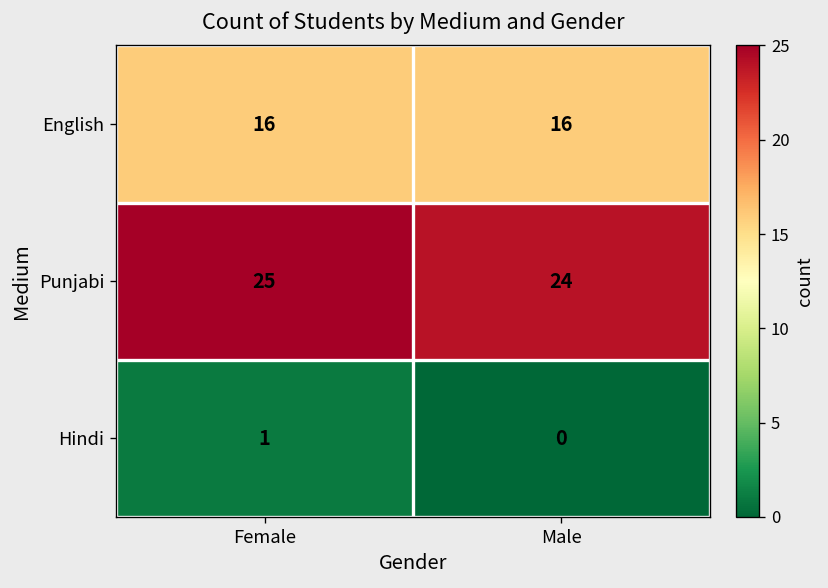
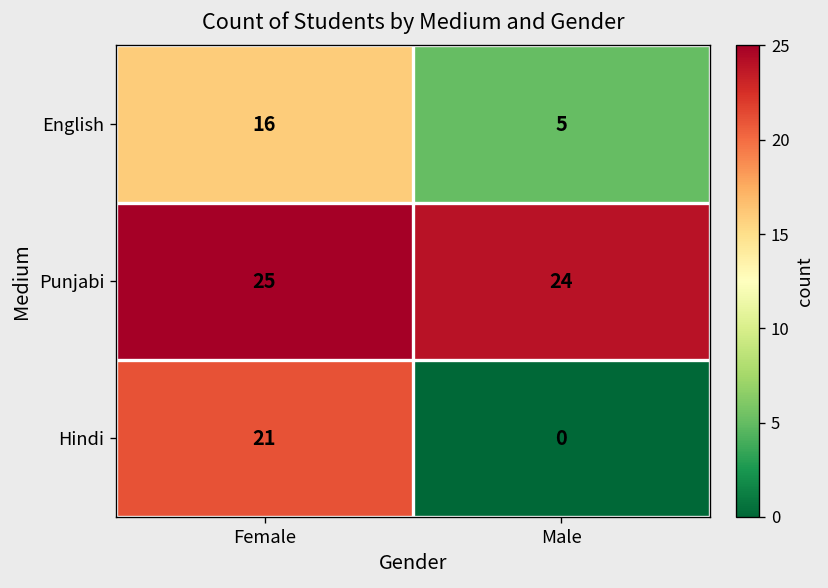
  {
    "English": {
      "Female": 16,
-     "Male": 16
+     "Male": 5
    },
    "Punjabi": {
      "Female": 25,
      "Male": 24
    },
    "Hindi": {
-     "Female": 1,
+     "Female": 21,
      "Male": 0
    }
  }
